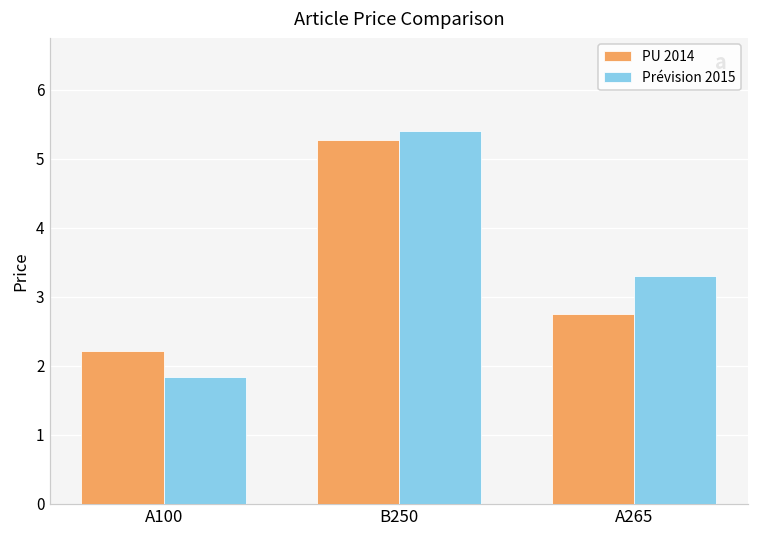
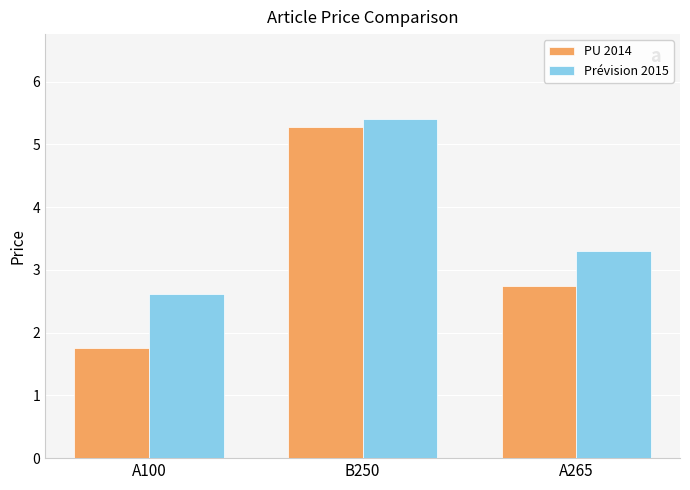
  {
    "PU 2014": {
-     "A100": 2.2,
+     "A100": 1.8,
      "B250": 5.3,
      "A265": 2.8
    },
    "Prévision 2015": {
-     "A100": 1.8,
+     "A100": 2.6,
      "B250": 5.4,
      "A265": 3.3
    }
  }
